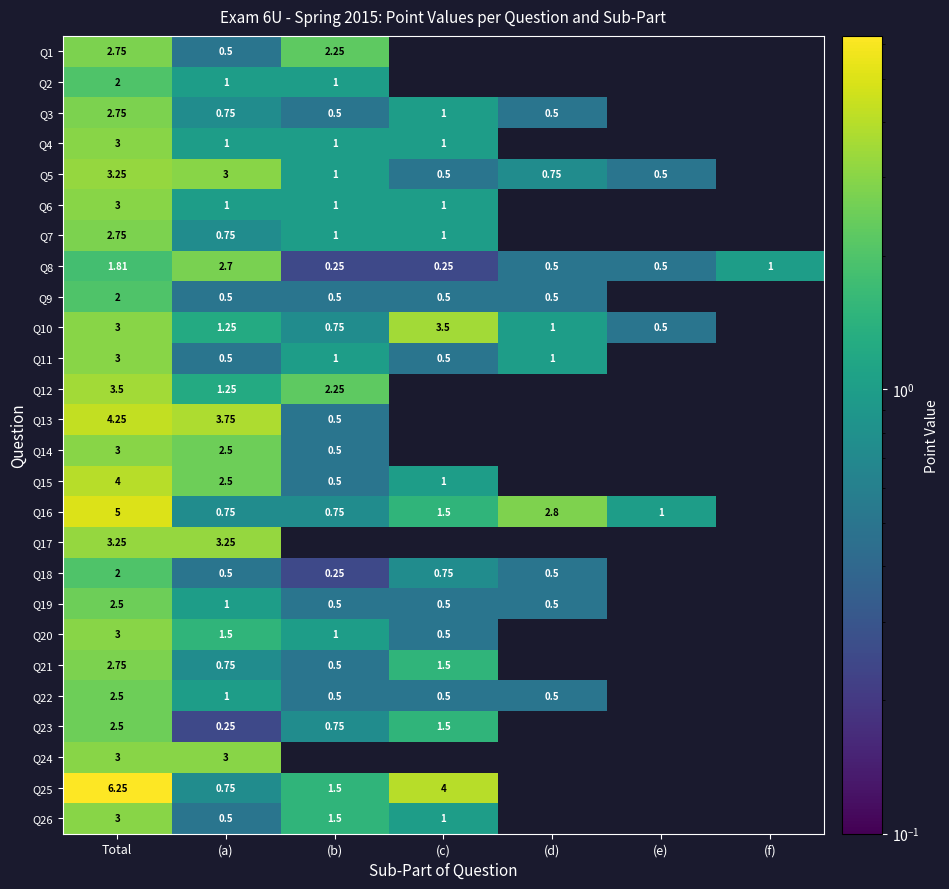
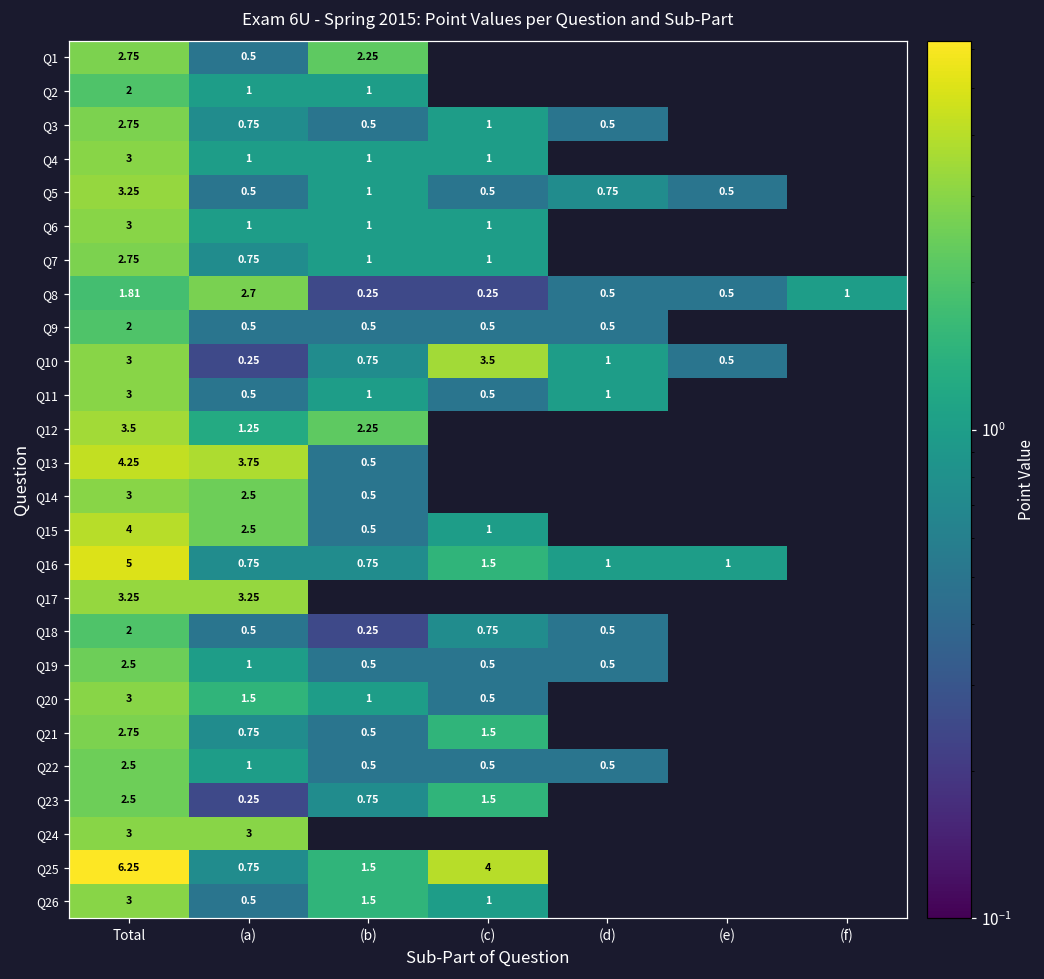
  {
    "Q1": {
      "Total": 2.75,
      "(a)": 0.5,
      "(b)": 2.25
    },
    "Q2": {
      "Total": 2,
      "(a)": 1,
      "(b)": 1
    },
    "Q3": {
      "Total": 2.75,
      "(a)": 0.75,
      "(b)": 0.5,
      "(c)": 1,
      "(d)": 0.5
    },
    "Q4": {
      "Total": 3,
      "(a)": 1,
      "(b)": 1,
      "(c)": 1
    },
    "Q5": {
      "Total": 3.25,
-     "(a)": 3,
+     "(a)": 0.5,
      "(b)": 1,
      "(c)": 0.5,
      "(d)": 0.75,
      "(e)": 0.5
    },
    "Q6": {
      "Total": 3,
      "(a)": 1,
      "(b)": 1,
      "(c)": 1
    },
    "Q7": {
      "Total": 2.75,
      "(a)": 0.75,
      "(b)": 1,
      "(c)": 1
    },
    "Q8": {
      "Total": 1.81,
      "(a)": 2.7,
      "(b)": 0.25,
      "(c)": 0.25,
      "(d)": 0.5,
      "(e)": 0.5,
      "(f)": 1
    },
    "Q9": {
      "Total": 2,
      "(a)": 0.5,
      "(b)": 0.5,
      "(c)": 0.5,
      "(d)": 0.5
    },
    "Q10": {
      "Total": 3,
-     "(a)": 1.25,
+     "(a)": 0.25,
      "(b)": 0.75,
      "(c)": 3.5,
      "(d)": 1,
      "(e)": 0.5
    },
    "Q11": {
      "Total": 3,
      "(a)": 0.5,
      "(b)": 1,
      "(c)": 0.5,
      "(d)": 1
    },
    "Q12": {
      "Total": 3.5,
      "(a)": 1.25,
      "(b)": 2.25
    },
    "Q13": {
      "Total": 4.25,
      "(a)": 3.75,
      "(b)": 0.5
    },
    "Q14": {
      "Total": 3,
      "(a)": 2.5,
      "(b)": 0.5
    },
    "Q15": {
      "Total": 4,
      "(a)": 2.5,
      "(b)": 0.5,
      "(c)": 1
    },
    "Q16": {
      "Total": 5,
      "(a)": 0.75,
      "(b)": 0.75,
      "(c)": 1.5,
-     "(d)": 2.8,
+     "(d)": 1,
      "(e)": 1
    },
    "Q17": {
      "Total": 3.25,
      "(a)": 3.25
    },
    "Q18": {
      "Total": 2,
      "(a)": 0.5,
      "(b)": 0.25,
      "(c)": 0.75,
      "(d)": 0.5
    },
    "Q19": {
      "Total": 2.5,
      "(a)": 1,
      "(b)": 0.5,
      "(c)": 0.5,
      "(d)": 0.5
    },
    "Q20": {
      "Total": 3,
      "(a)": 1.5,
      "(b)": 1,
      "(c)": 0.5
    },
    "Q21": {
      "Total": 2.75,
      "(a)": 0.75,
      "(b)": 0.5,
      "(c)": 1.5
    },
    "Q22": {
      "Total": 2.5,
      "(a)": 1,
      "(b)": 0.5,
      "(c)": 0.5,
      "(d)": 0.5
    },
    "Q23": {
      "Total": 2.5,
      "(a)": 0.25,
      "(b)": 0.75,
      "(c)": 1.5
    },
    "Q24": {
      "Total": 3,
      "(a)": 3
    },
    "Q25": {
      "Total": 6.25,
      "(a)": 0.75,
      "(b)": 1.5,
      "(c)": 4
    },
    "Q26": {
      "Total": 3,
      "(a)": 0.5,
      "(b)": 1.5,
      "(c)": 1
    }
  }
